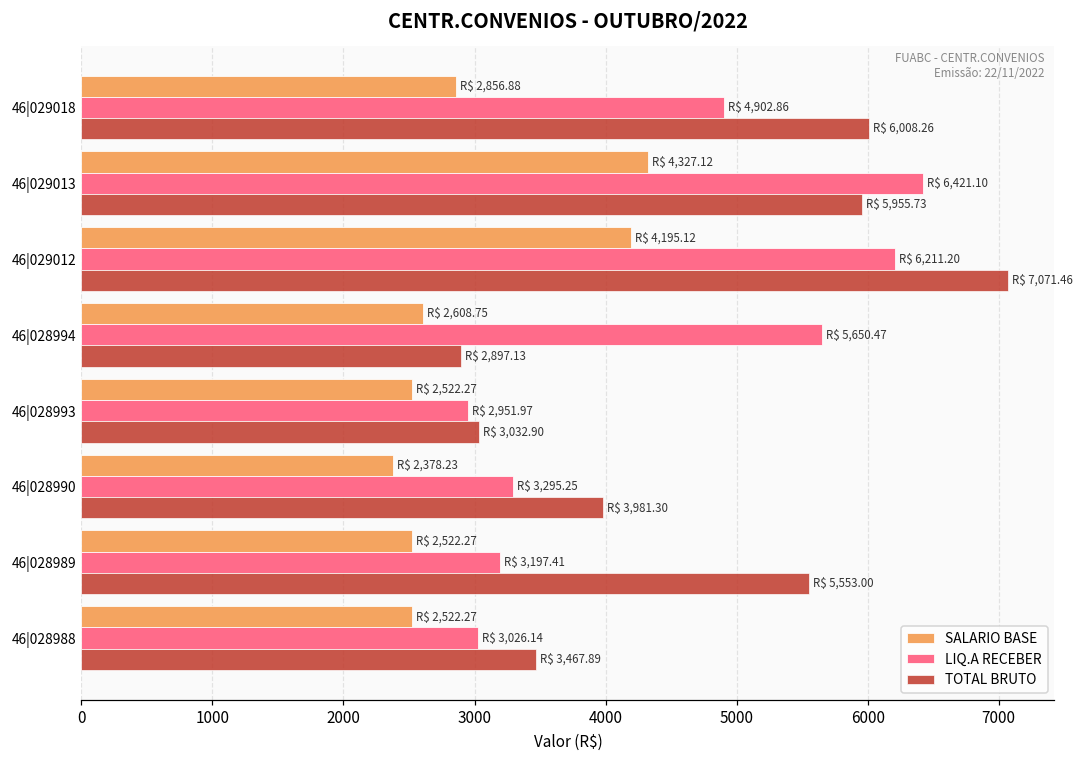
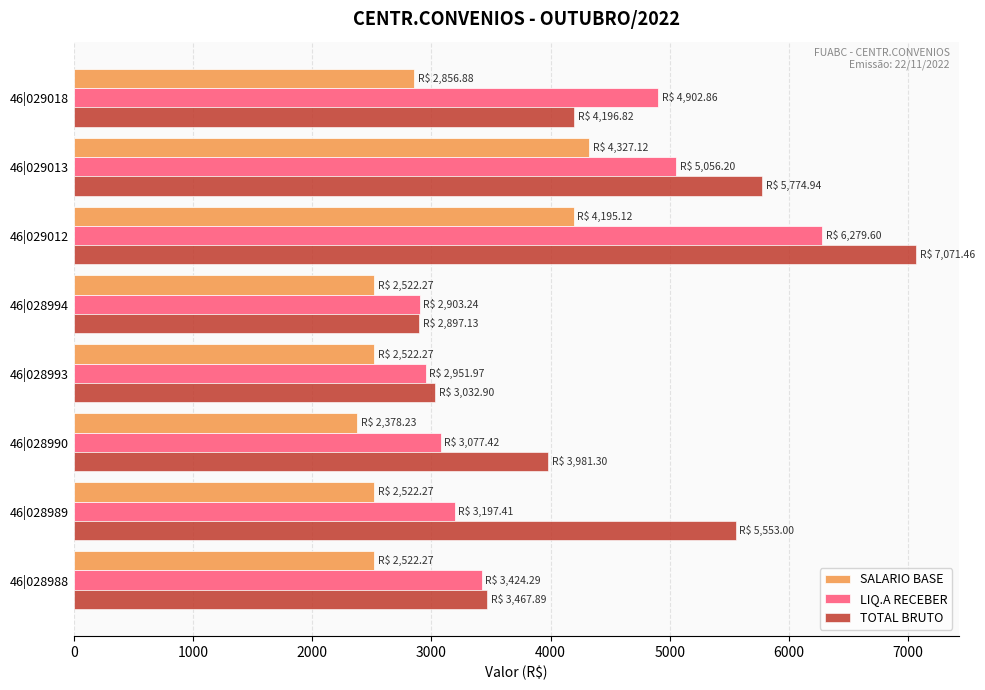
  {
    "SALARIO BASE": {
      "46|029018": "2,856.88",
      "46|029013": "4,327.12",
      "46|029012": "4,195.12",
-     "46|028994": "2,608.75",
+     "46|028994": "2,522.27",
      "46|028993": "2,522.27",
      "46|028990": "2,378.23",
      "46|028989": "2,522.27",
      "46|028988": "2,522.27"
    },
    "LIQ.A RECEBER": {
      "46|029018": "4,902.86",
-     "46|029013": "6,421.10",
-     "46|029012": "6,211.20",
-     "46|028994": "5,650.47",
+     "46|029013": "5,056.20",
+     "46|029012": "6,279.60",
+     "46|028994": "2,903.24",
      "46|028993": "2,951.97",
-     "46|028990": "3,295.25",
+     "46|028990": "3,077.42",
      "46|028989": "3,197.41",
-     "46|028988": "3,026.14"
+     "46|028988": "3,424.29"
    },
    "TOTAL BRUTO": {
-     "46|029018": "6,008.26",
-     "46|029013": "5,955.73",
+     "46|029018": "4,196.82",
+     "46|029013": "5,774.94",
      "46|029012": "7,071.46",
      "46|028994": "2,897.13",
      "46|028993": "3,032.90",
      "46|028990": "3,981.30",
      "46|028989": "5,553.00",
      "46|028988": "3,467.89"
    }
  }
